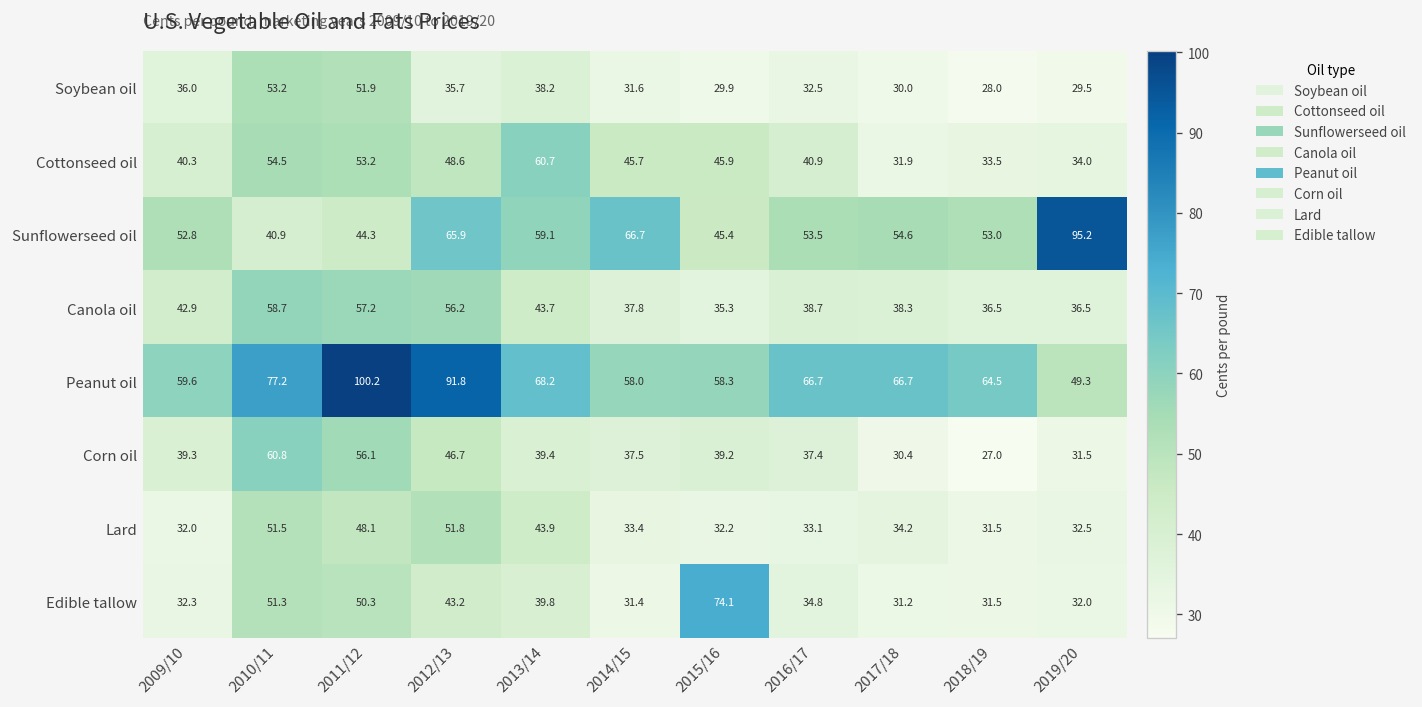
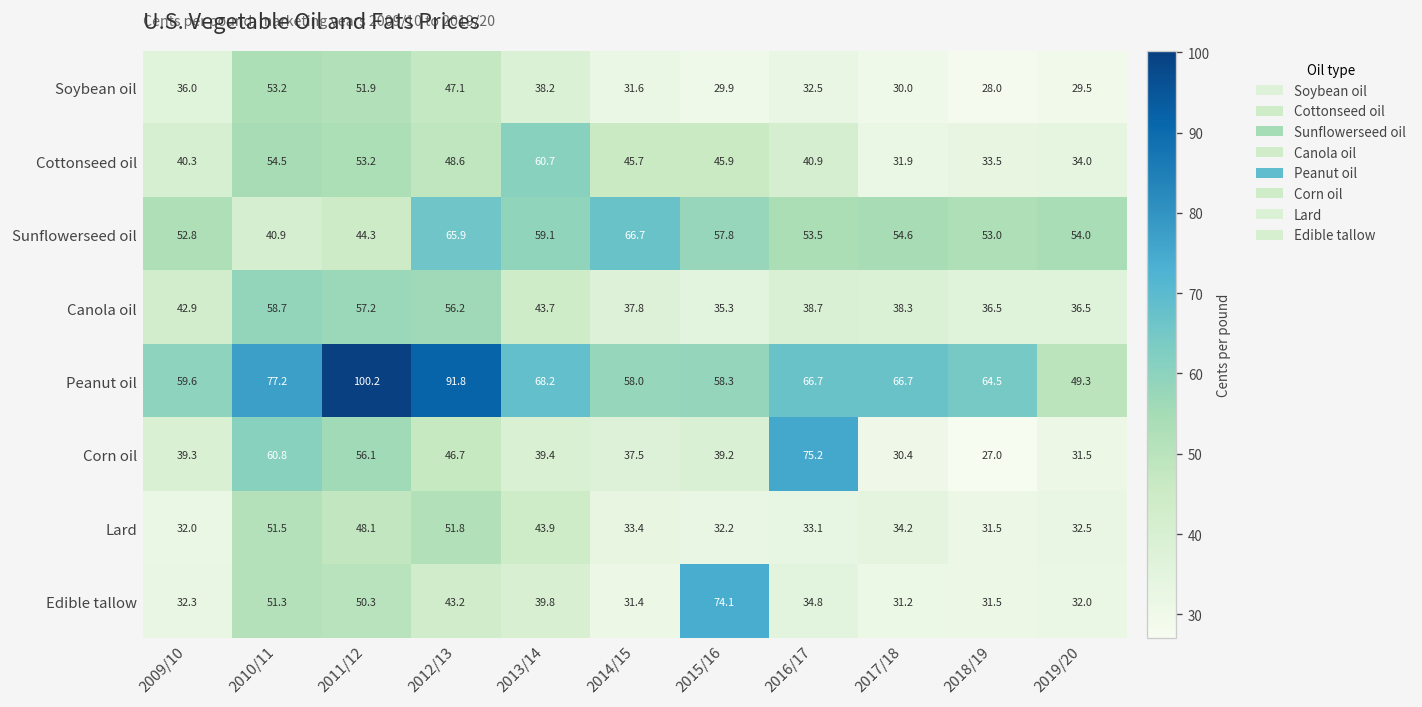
  {
    "Soybean oil": {
      "2009/10": 36.0,
      "2010/11": 53.2,
      "2011/12": 51.9,
-     "2012/13": 35.7,
+     "2012/13": 47.1,
      "2013/14": 38.2,
      "2014/15": 31.6,
      "2015/16": 29.9,
      "2016/17": 32.5,
      "2017/18": 30.0,
      "2018/19": 28.0,
      "2019/20": 29.5
    },
    "Cottonseed oil": {
      "2009/10": 40.3,
      "2010/11": 54.5,
      "2011/12": 53.2,
      "2012/13": 48.6,
      "2013/14": 60.7,
      "2014/15": 45.7,
      "2015/16": 45.9,
      "2016/17": 40.9,
      "2017/18": 31.9,
      "2018/19": 33.5,
      "2019/20": 34.0
    },
    "Sunflowerseed oil": {
      "2009/10": 52.8,
      "2010/11": 40.9,
      "2011/12": 44.3,
      "2012/13": 65.9,
      "2013/14": 59.1,
      "2014/15": 66.7,
-     "2015/16": 45.4,
+     "2015/16": 57.8,
      "2016/17": 53.5,
      "2017/18": 54.6,
      "2018/19": 53.0,
-     "2019/20": 95.2
+     "2019/20": 54.0
    },
    "Canola oil": {
      "2009/10": 42.9,
      "2010/11": 58.7,
      "2011/12": 57.2,
      "2012/13": 56.2,
      "2013/14": 43.7,
      "2014/15": 37.8,
      "2015/16": 35.3,
      "2016/17": 38.7,
      "2017/18": 38.3,
      "2018/19": 36.5,
      "2019/20": 36.5
    },
    "Peanut oil": {
      "2009/10": 59.6,
      "2010/11": 77.2,
      "2011/12": 100.2,
      "2012/13": 91.8,
      "2013/14": 68.2,
      "2014/15": 58.0,
      "2015/16": 58.3,
      "2016/17": 66.7,
      "2017/18": 66.7,
      "2018/19": 64.5,
      "2019/20": 49.3
    },
    "Corn oil": {
      "2009/10": 39.3,
      "2010/11": 60.8,
      "2011/12": 56.1,
      "2012/13": 46.7,
      "2013/14": 39.4,
      "2014/15": 37.5,
      "2015/16": 39.2,
-     "2016/17": 37.4,
+     "2016/17": 75.2,
      "2017/18": 30.4,
      "2018/19": 27.0,
      "2019/20": 31.5
    },
    "Lard": {
      "2009/10": 32.0,
      "2010/11": 51.5,
      "2011/12": 48.1,
      "2012/13": 51.8,
      "2013/14": 43.9,
      "2014/15": 33.4,
      "2015/16": 32.2,
      "2016/17": 33.1,
      "2017/18": 34.2,
      "2018/19": 31.5,
      "2019/20": 32.5
    },
    "Edible tallow": {
      "2009/10": 32.3,
      "2010/11": 51.3,
      "2011/12": 50.3,
      "2012/13": 43.2,
      "2013/14": 39.8,
      "2014/15": 31.4,
      "2015/16": 74.1,
      "2016/17": 34.8,
      "2017/18": 31.2,
      "2018/19": 31.5,
      "2019/20": 32.0
    }
  }
